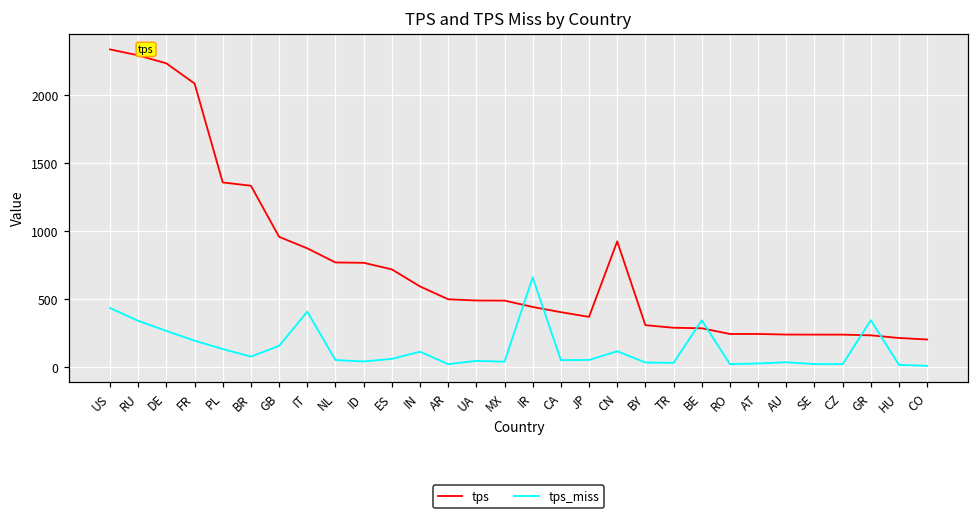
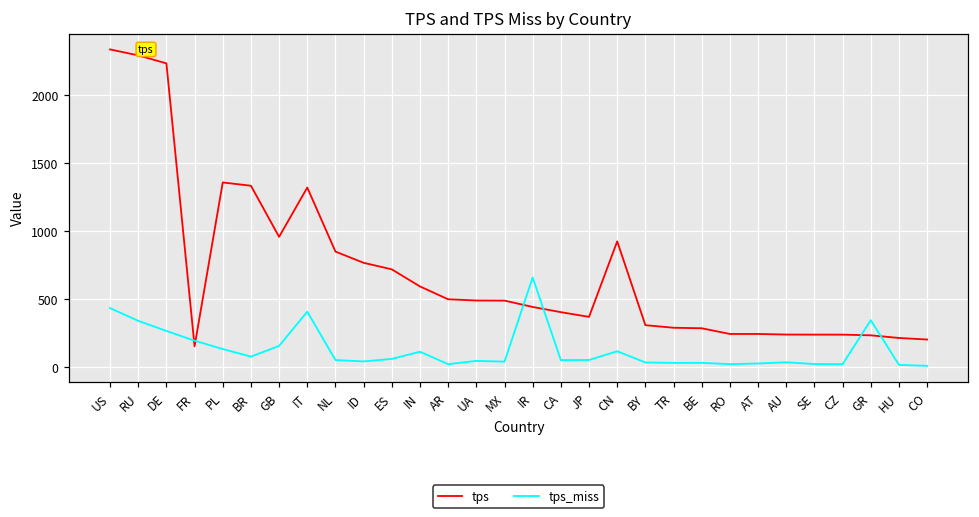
  {
    "tps": {
      "US": 2340,
      "DE": 2240,
-     "FR": 2090,
+     "FR": 150,
      "PL": 1360,
      "BR": 1340,
      "GB": 960,
-     "IT": 870,
-     "NL": 770,
+     "IT": 1320,
+     "NL": 850,
      "ID": 770,
      "ES": 720,
      "IN": 590,
      "AR": 500,
      "UA": 490,
      "MX": 490,
      "IR": 440,
      "CA": 410,
      "JP": 370,
      "CN": 930,
      "BY": 310,
      "TR": 290,
      "BE": 290,
      "RO": 250,
      "AT": 250,
      "AU": 240,
      "SE": 240,
      "CZ": 240,
      "GR": 240,
      "HU": 220,
      "CO": 200
    },
    "tps_miss": {
      "US": 440,
      "RU": 340,
      "DE": 270,
      "FR": 200,
      "PL": 130,
      "BR": 80,
      "GB": 160,
      "IT": 410,
      "NL": 50,
      "ID": 40,
      "ES": 60,
      "IN": 110,
      "AR": 20,
      "UA": 50,
      "MX": 40,
      "IR": 660,
      "CA": 50,
      "JP": 50,
      "CN": 120,
      "BY": 40,
      "TR": 30,
-     "BE": 350,
+     "BE": 30,
      "RO": 20,
      "AT": 30,
      "AU": 40,
      "SE": 20,
      "CZ": 20,
      "GR": 350,
      "HU": 20,
      "CO": 10
    }
  }
